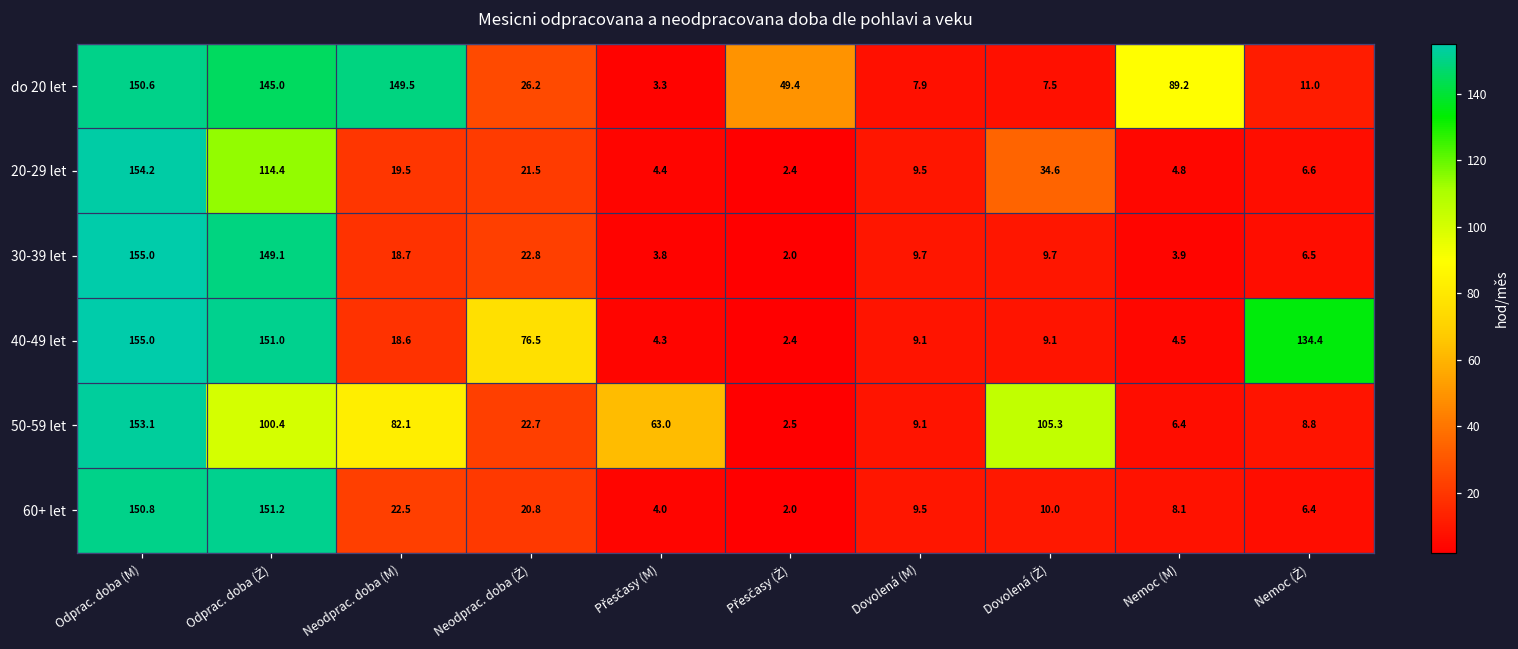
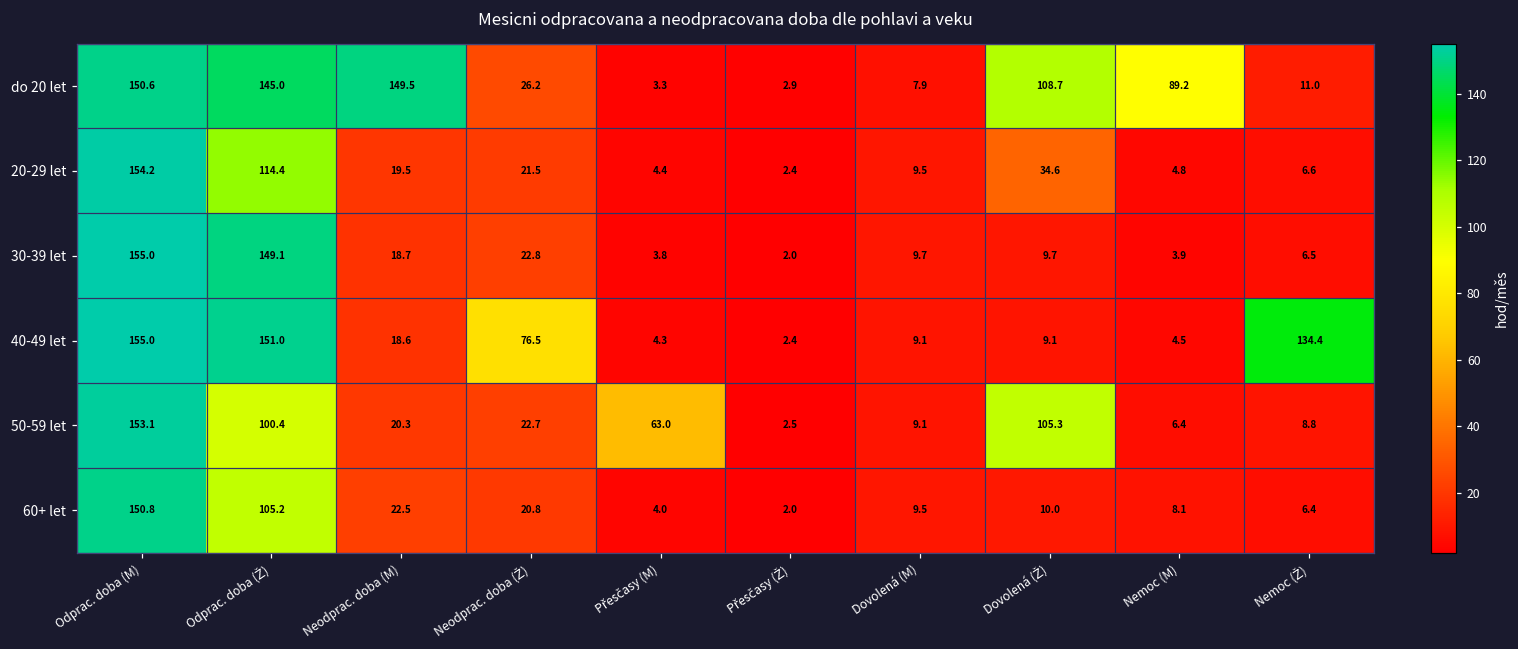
  {
    "do 20 let": {
      "Odprac. doba (M)": 150.6,
      "Odprac. doba (Ž)": 145.0,
      "Neodprac. doba (M)": 149.5,
      "Neodprac. doba (Ž)": 26.2,
      "Přesčasy (M)": 3.3,
-     "Přesčasy (Ž)": 49.4,
+     "Přesčasy (Ž)": 2.9,
      "Dovolená (M)": 7.9,
-     "Dovolená (Ž)": 7.5,
+     "Dovolená (Ž)": 108.7,
      "Nemoc (M)": 89.2,
      "Nemoc (Ž)": 11.0
    },
    "20-29 let": {
      "Odprac. doba (M)": 154.2,
      "Odprac. doba (Ž)": 114.4,
      "Neodprac. doba (M)": 19.5,
      "Neodprac. doba (Ž)": 21.5,
      "Přesčasy (M)": 4.4,
      "Přesčasy (Ž)": 2.4,
      "Dovolená (M)": 9.5,
      "Dovolená (Ž)": 34.6,
      "Nemoc (M)": 4.8,
      "Nemoc (Ž)": 6.6
    },
    "30-39 let": {
      "Odprac. doba (M)": 155.0,
      "Odprac. doba (Ž)": 149.1,
      "Neodprac. doba (M)": 18.7,
      "Neodprac. doba (Ž)": 22.8,
      "Přesčasy (M)": 3.8,
      "Přesčasy (Ž)": 2.0,
      "Dovolená (M)": 9.7,
      "Dovolená (Ž)": 9.7,
      "Nemoc (M)": 3.9,
      "Nemoc (Ž)": 6.5
    },
    "40-49 let": {
      "Odprac. doba (M)": 155.0,
      "Odprac. doba (Ž)": 151.0,
      "Neodprac. doba (M)": 18.6,
      "Neodprac. doba (Ž)": 76.5,
      "Přesčasy (M)": 4.3,
      "Přesčasy (Ž)": 2.4,
      "Dovolená (M)": 9.1,
      "Dovolená (Ž)": 9.1,
      "Nemoc (M)": 4.5,
      "Nemoc (Ž)": 134.4
    },
    "50-59 let": {
      "Odprac. doba (M)": 153.1,
      "Odprac. doba (Ž)": 100.4,
-     "Neodprac. doba (M)": 82.1,
+     "Neodprac. doba (M)": 20.3,
      "Neodprac. doba (Ž)": 22.7,
      "Přesčasy (M)": 63.0,
      "Přesčasy (Ž)": 2.5,
      "Dovolená (M)": 9.1,
      "Dovolená (Ž)": 105.3,
      "Nemoc (M)": 6.4,
      "Nemoc (Ž)": 8.8
    },
    "60+ let": {
      "Odprac. doba (M)": 150.8,
-     "Odprac. doba (Ž)": 151.2,
+     "Odprac. doba (Ž)": 105.2,
      "Neodprac. doba (M)": 22.5,
      "Neodprac. doba (Ž)": 20.8,
      "Přesčasy (M)": 4.0,
      "Přesčasy (Ž)": 2.0,
      "Dovolená (M)": 9.5,
      "Dovolená (Ž)": 10.0,
      "Nemoc (M)": 8.1,
      "Nemoc (Ž)": 6.4
    }
  }
